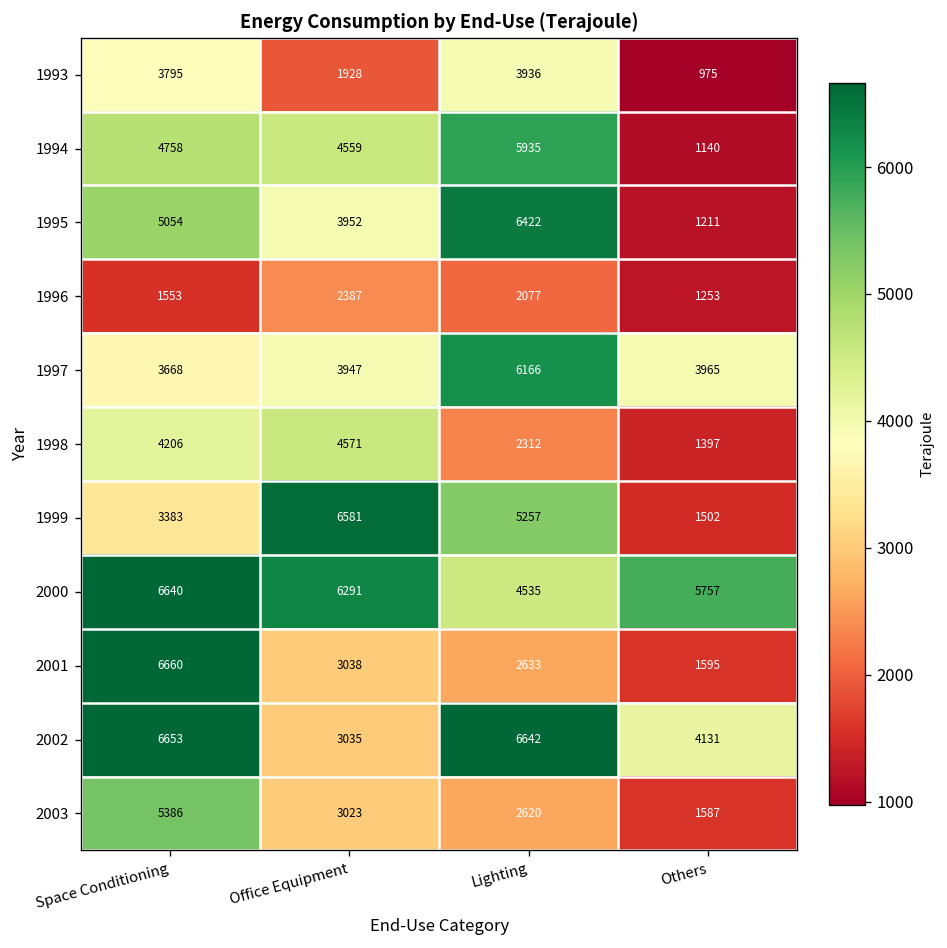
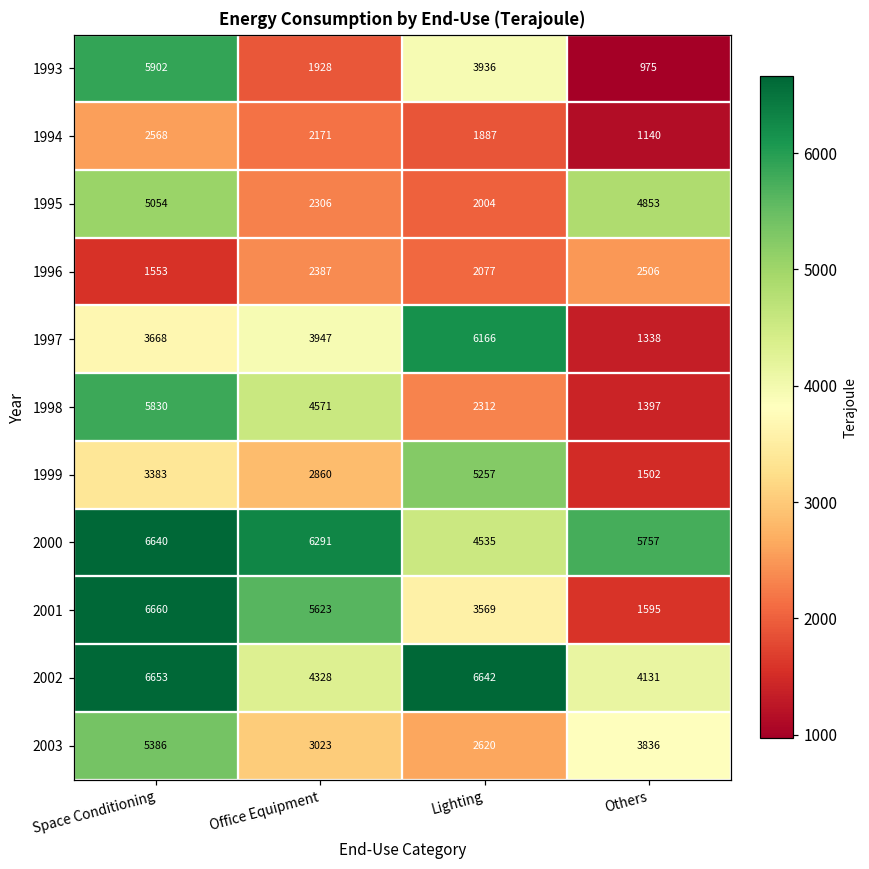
  {
    "1993": {
-     "Space Conditioning": 3795,
+     "Space Conditioning": 5902,
      "Office Equipment": 1928,
      "Lighting": 3936,
      "Others": 975
    },
    "1994": {
-     "Space Conditioning": 4758,
-     "Office Equipment": 4559,
-     "Lighting": 5935,
+     "Space Conditioning": 2568,
+     "Office Equipment": 2171,
+     "Lighting": 1887,
      "Others": 1140
    },
    "1995": {
      "Space Conditioning": 5054,
-     "Office Equipment": 3952,
-     "Lighting": 6422,
-     "Others": 1211
+     "Office Equipment": 2306,
+     "Lighting": 2004,
+     "Others": 4853
    },
    "1996": {
      "Space Conditioning": 1553,
      "Office Equipment": 2387,
      "Lighting": 2077,
-     "Others": 1253
+     "Others": 2506
    },
    "1997": {
      "Space Conditioning": 3668,
      "Office Equipment": 3947,
      "Lighting": 6166,
-     "Others": 3965
+     "Others": 1338
    },
    "1998": {
-     "Space Conditioning": 4206,
+     "Space Conditioning": 5830,
      "Office Equipment": 4571,
      "Lighting": 2312,
      "Others": 1397
    },
    "1999": {
      "Space Conditioning": 3383,
-     "Office Equipment": 6581,
+     "Office Equipment": 2860,
      "Lighting": 5257,
      "Others": 1502
    },
    "2000": {
      "Space Conditioning": 6640,
      "Office Equipment": 6291,
      "Lighting": 4535,
      "Others": 5757
    },
    "2001": {
      "Space Conditioning": 6660,
-     "Office Equipment": 3038,
-     "Lighting": 2633,
+     "Office Equipment": 5623,
+     "Lighting": 3569,
      "Others": 1595
    },
    "2002": {
      "Space Conditioning": 6653,
-     "Office Equipment": 3035,
+     "Office Equipment": 4328,
      "Lighting": 6642,
      "Others": 4131
    },
    "2003": {
      "Space Conditioning": 5386,
      "Office Equipment": 3023,
      "Lighting": 2620,
-     "Others": 1587
+     "Others": 3836
    }
  }
